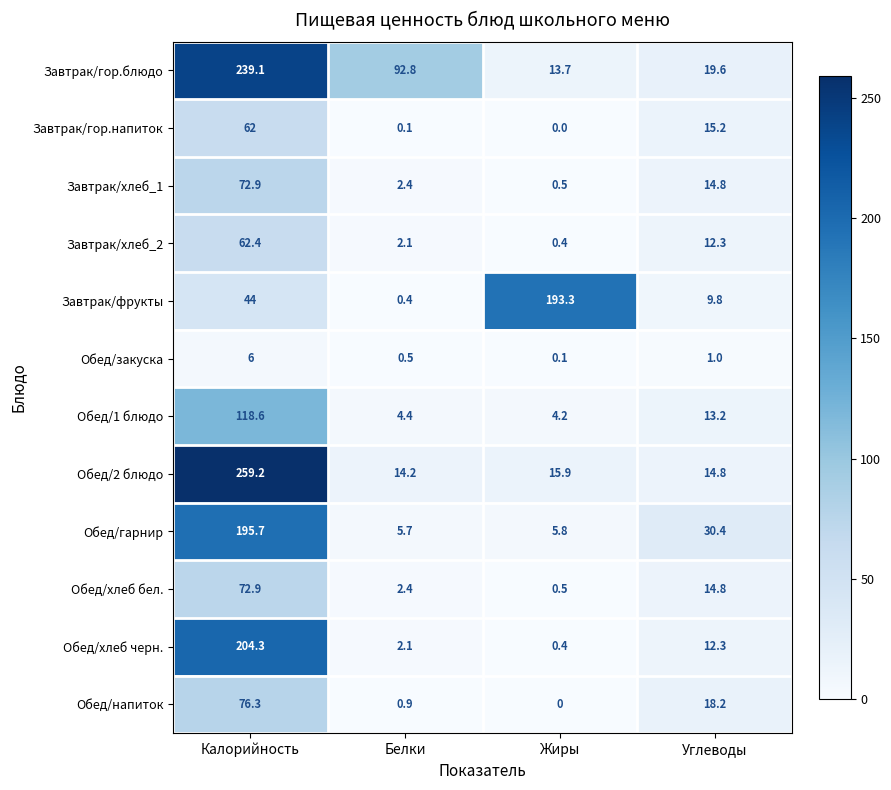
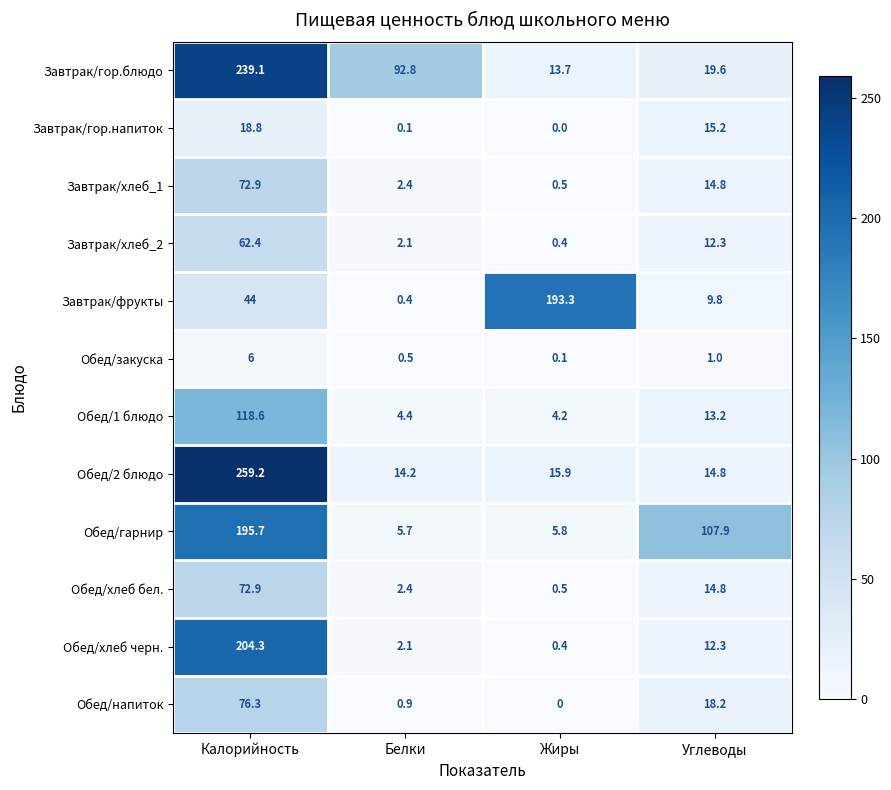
  {
    "Завтрак/гор.блюдо": {
      "Калорийность": 239.1,
      "Белки": 92.8,
      "Жиры": 13.7,
      "Углеводы": 19.6
    },
    "Завтрак/гор.напиток": {
-     "Калорийность": 62,
+     "Калорийность": 18.8,
      "Белки": 0.1,
      "Жиры": 0.0,
      "Углеводы": 15.2
    },
    "Завтрак/хлеб_1": {
      "Калорийность": 72.9,
      "Белки": 2.4,
      "Жиры": 0.5,
      "Углеводы": 14.8
    },
    "Завтрак/хлеб_2": {
      "Калорийность": 62.4,
      "Белки": 2.1,
      "Жиры": 0.4,
      "Углеводы": 12.3
    },
    "Завтрак/фрукты": {
      "Калорийность": 44,
      "Белки": 0.4,
      "Жиры": 193.3,
      "Углеводы": 9.8
    },
    "Обед/закуска": {
      "Калорийность": 6,
      "Белки": 0.5,
      "Жиры": 0.1,
      "Углеводы": 1.0
    },
    "Обед/1 блюдо": {
      "Калорийность": 118.6,
      "Белки": 4.4,
      "Жиры": 4.2,
      "Углеводы": 13.2
    },
    "Обед/2 блюдо": {
      "Калорийность": 259.2,
      "Белки": 14.2,
      "Жиры": 15.9,
      "Углеводы": 14.8
    },
    "Обед/гарнир": {
      "Калорийность": 195.7,
      "Белки": 5.7,
      "Жиры": 5.8,
-     "Углеводы": 30.4
+     "Углеводы": 107.9
    },
    "Обед/хлеб бел.": {
      "Калорийность": 72.9,
      "Белки": 2.4,
      "Жиры": 0.5,
      "Углеводы": 14.8
    },
    "Обед/хлеб черн.": {
      "Калорийность": 204.3,
      "Белки": 2.1,
      "Жиры": 0.4,
      "Углеводы": 12.3
    },
    "Обед/напиток": {
      "Калорийность": 76.3,
      "Белки": 0.9,
      "Жиры": 0,
      "Углеводы": 18.2
    }
  }
